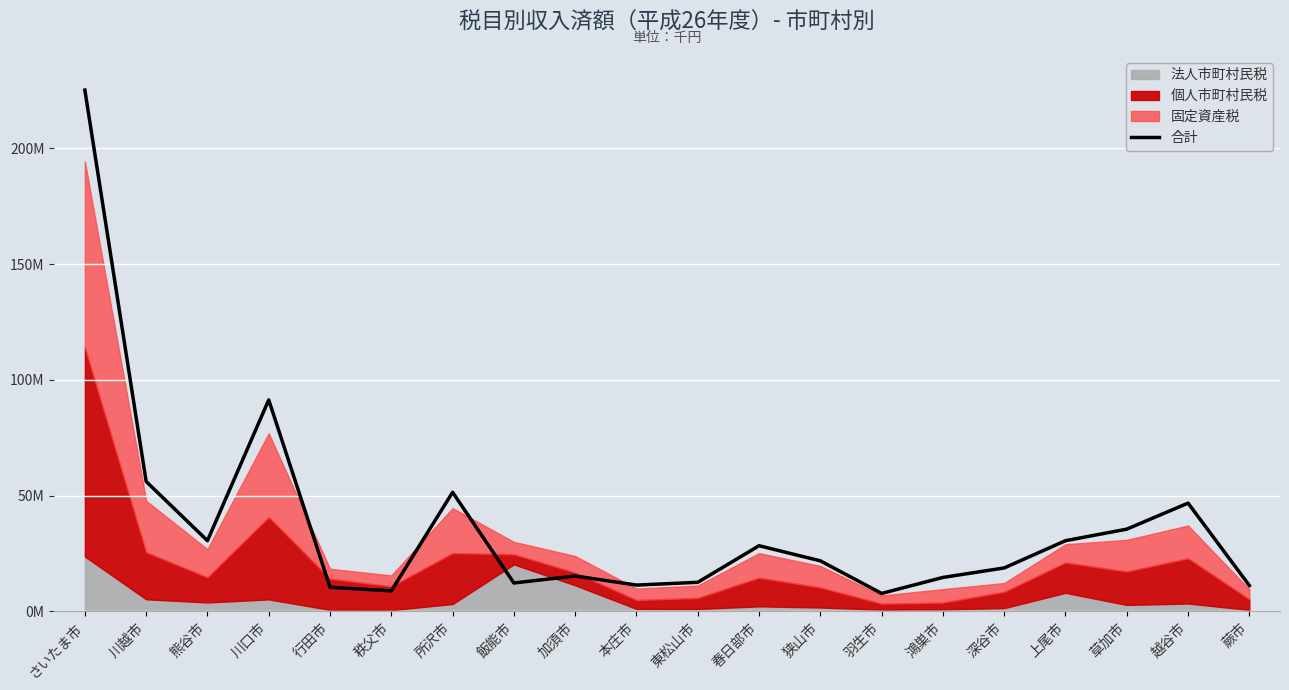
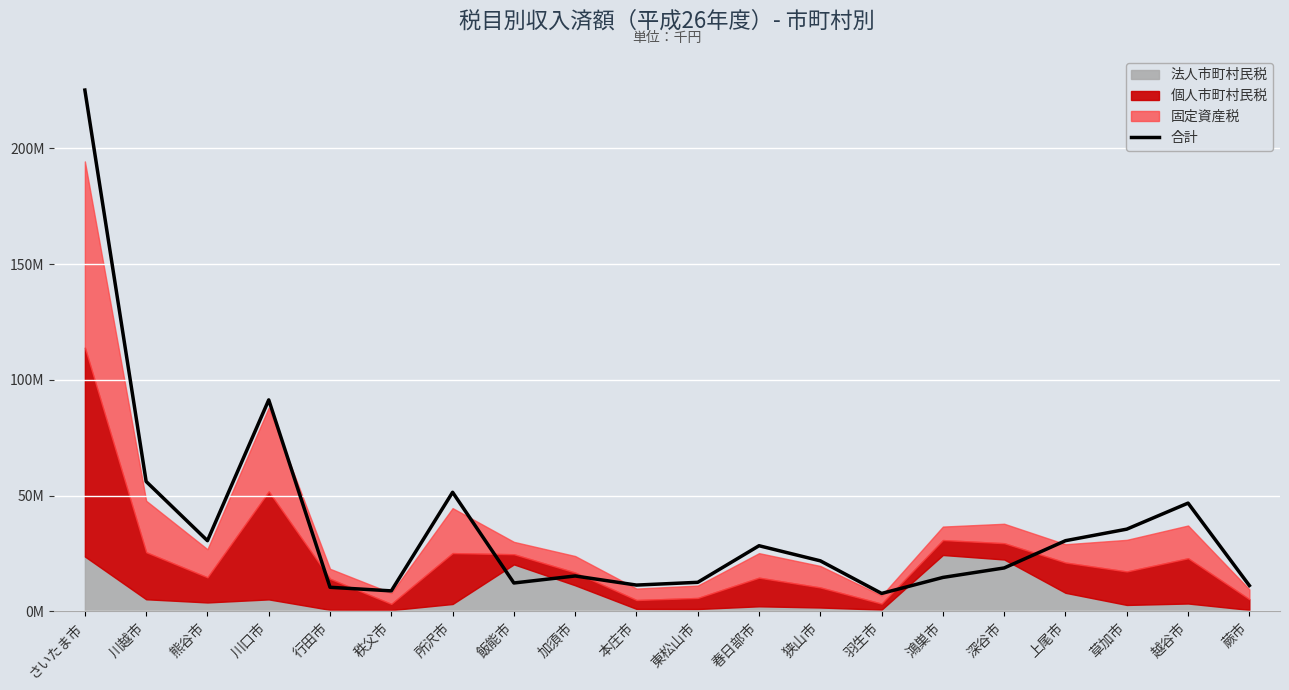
  {
    "合計": {
      "さいたま市": 225000000,
      "川越市": 56000000,
      "熊谷市": 31000000,
      "川口市": 91000000,
      "行田市": 10000000,
      "所沢市": 51000000,
      "飯能市": 12000000,
      "加須市": 15000000,
      "本庄市": 11000000,
      "東松山市": 13000000,
      "春日部市": 28000000,
      "狭山市": 22000000,
      "鴻巣市": 15000000,
      "深谷市": 19000000,
      "上尾市": 31000000,
      "草加市": 35000000,
      "越谷市": 47000000,
      "蕨市": 11000000
    },
    "法人市町村民税": {
      "さいたま市": 24000000,
      "川越市": 5000000,
      "熊谷市": 4000000,
      "川口市": 5000000,
      "所沢市": 3000000,
      "飯能市": 20000000,
      "加須市": 11000000,
      "春日部市": 2000000,
      "狭山市": 2000000,
-     "鴻巣市": 1000000,
-     "深谷市": 1000000,
+     "鴻巣市": 24000000,
+     "深谷市": 22000000,
      "上尾市": 8000000,
      "草加市": 3000000,
      "越谷市": 3000000
    },
    "個人市町村民税": {
      "さいたま市": 90000000,
      "川越市": 20000000,
      "熊谷市": 11000000,
-     "川口市": 36000000,
+     "川口市": 47000000,
      "行田市": 13000000,
-     "秩父市": 10000000,
+     "秩父市": 3000000,
      "所沢市": 22000000,
      "飯能市": 4000000,
      "加須市": 5000000,
      "本庄市": 4000000,
      "東松山市": 5000000,
      "春日部市": 12000000,
      "狭山市": 9000000,
      "羽生市": 3000000,
-     "鴻巣市": 3000000,
+     "鴻巣市": 6000000,
      "深谷市": 7000000,
      "上尾市": 13000000,
      "草加市": 14000000,
      "越谷市": 20000000,
      "蕨市": 5000000
    },
    "固定資産税": {
      "さいたま市": 80000000,
      "川越市": 22000000,
      "熊谷市": 12000000,
      "川口市": 36000000,
      "行田市": 4000000,
      "所沢市": 19000000,
      "飯能市": 5000000,
      "加須市": 7000000,
      "本庄市": 5000000,
      "東松山市": 5000000,
      "春日部市": 11000000,
      "狭山市": 9000000,
      "鴻巣市": 6000000,
-     "深谷市": 4000000,
+     "深谷市": 8000000,
      "上尾市": 8000000,
      "草加市": 14000000,
      "越谷市": 14000000,
      "蕨市": 4000000
    }
  }
